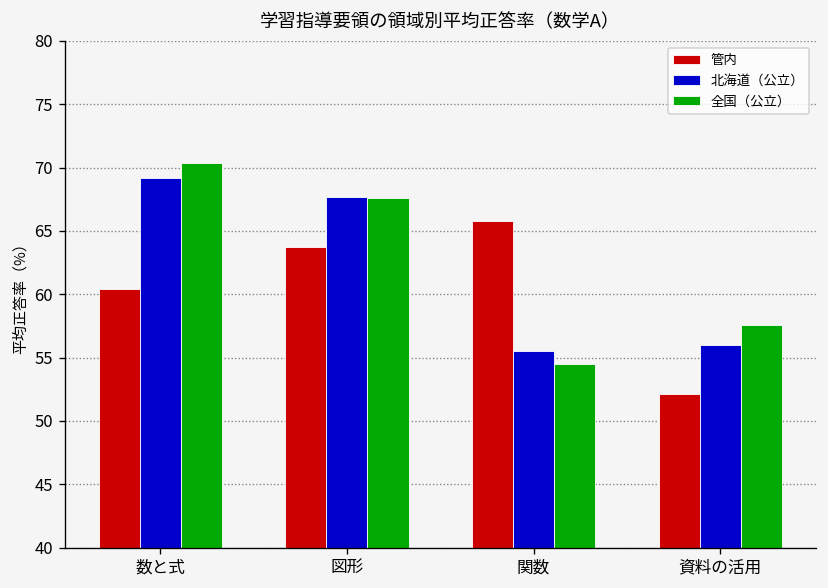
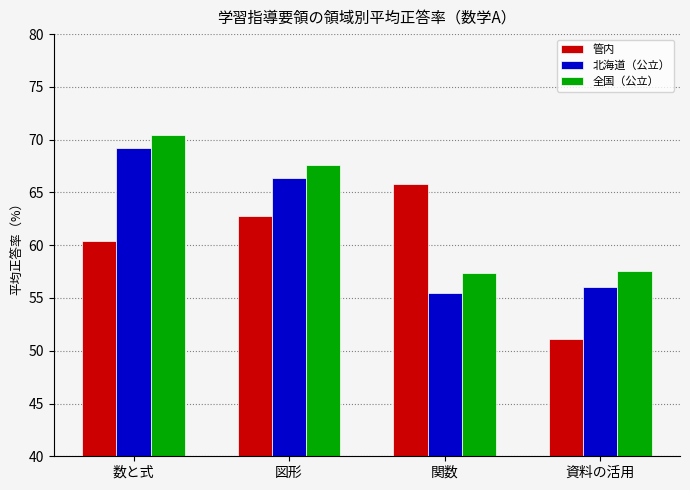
  {
    "管内": {
      "数と式": 60.4,
-     "図形": 63.7,
+     "図形": 62.7,
      "関数": 65.8,
-     "資料の活用": 52.1
+     "資料の活用": 51.1
    },
    "北海道（公立）": {
      "数と式": 69.2,
-     "図形": 67.7,
+     "図形": 66.4,
      "関数": 55.5,
      "資料の活用": 56.0
    },
    "全国（公立）": {
      "数と式": 70.4,
      "図形": 67.6,
-     "関数": 54.5,
+     "関数": 57.4,
      "資料の活用": 57.6
    }
  }
